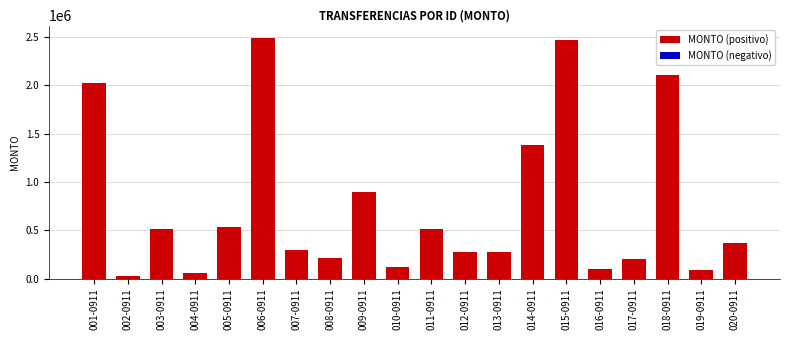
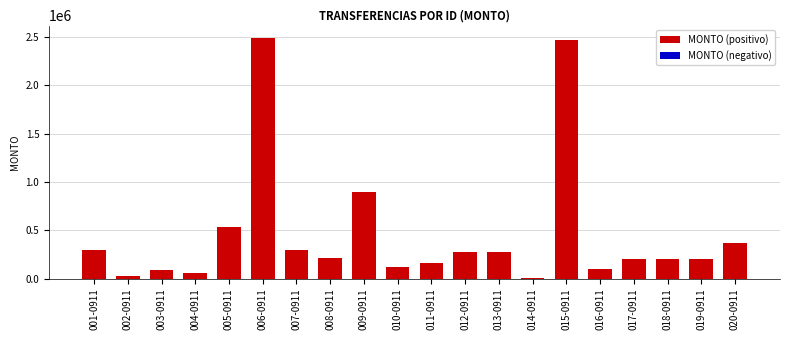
  {
-   "001-0911": 2000000,
+   "001-0911": 300000,
    "002-0911": 0,
-   "003-0911": 500000,
+   "003-0911": 100000,
    "004-0911": 100000,
    "005-0911": 500000,
    "006-0911": 2500000,
    "007-0911": 300000,
    "008-0911": 200000,
    "009-0911": 900000,
    "010-0911": 100000,
-   "011-0911": 500000,
+   "011-0911": 200000,
    "012-0911": 300000,
    "013-0911": 300000,
-   "014-0911": 1400000,
+   "014-0911": 0,
    "015-0911": 2500000,
    "016-0911": 100000,
    "017-0911": 200000,
-   "018-0911": 2100000,
-   "019-0911": 100000,
+   "018-0911": 200000,
+   "019-0911": 200000,
    "020-0911": 400000
  }
